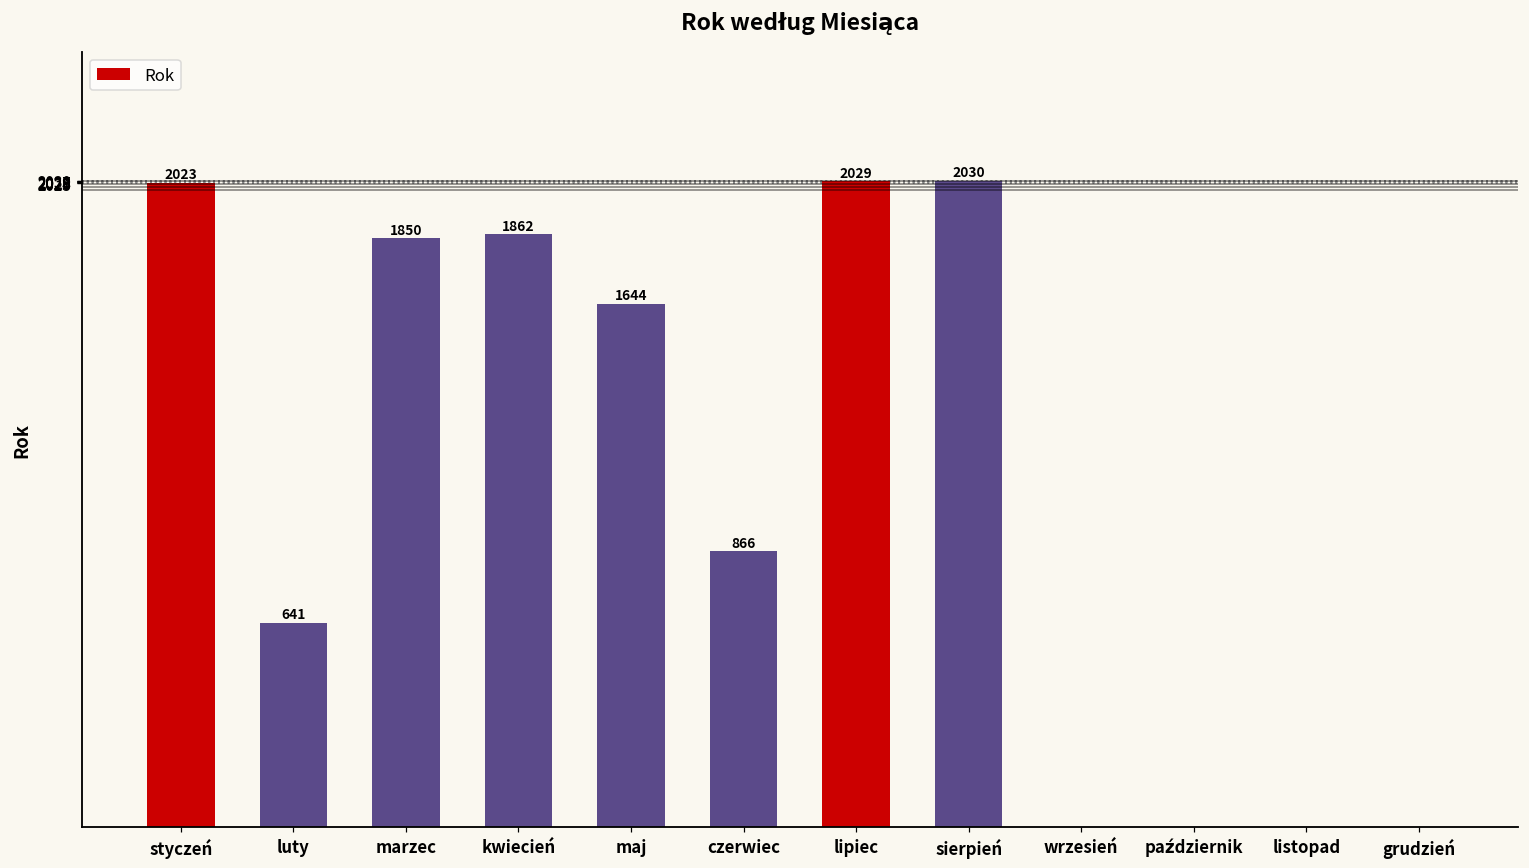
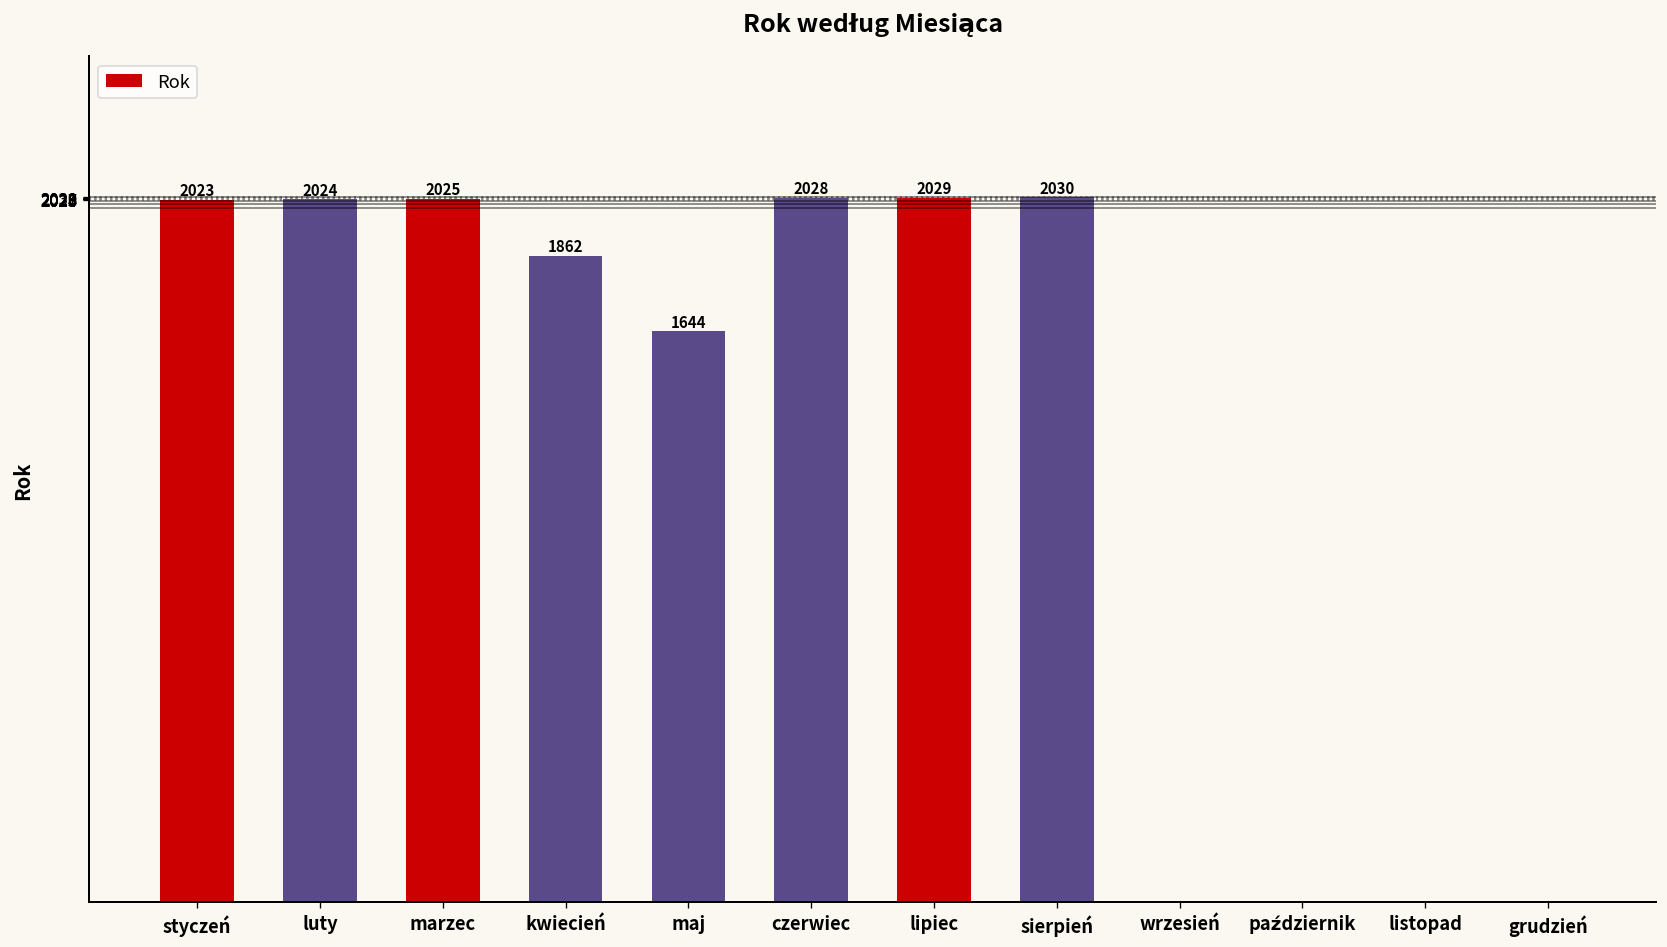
  {
    "styczeń": 2023,
-   "luty": 641,
-   "marzec": 1850,
+   "luty": 2024,
+   "marzec": 2025,
    "kwiecień": 1862,
    "maj": 1644,
-   "czerwiec": 866,
+   "czerwiec": 2028,
    "lipiec": 2029,
    "sierpień": 2030
  }
